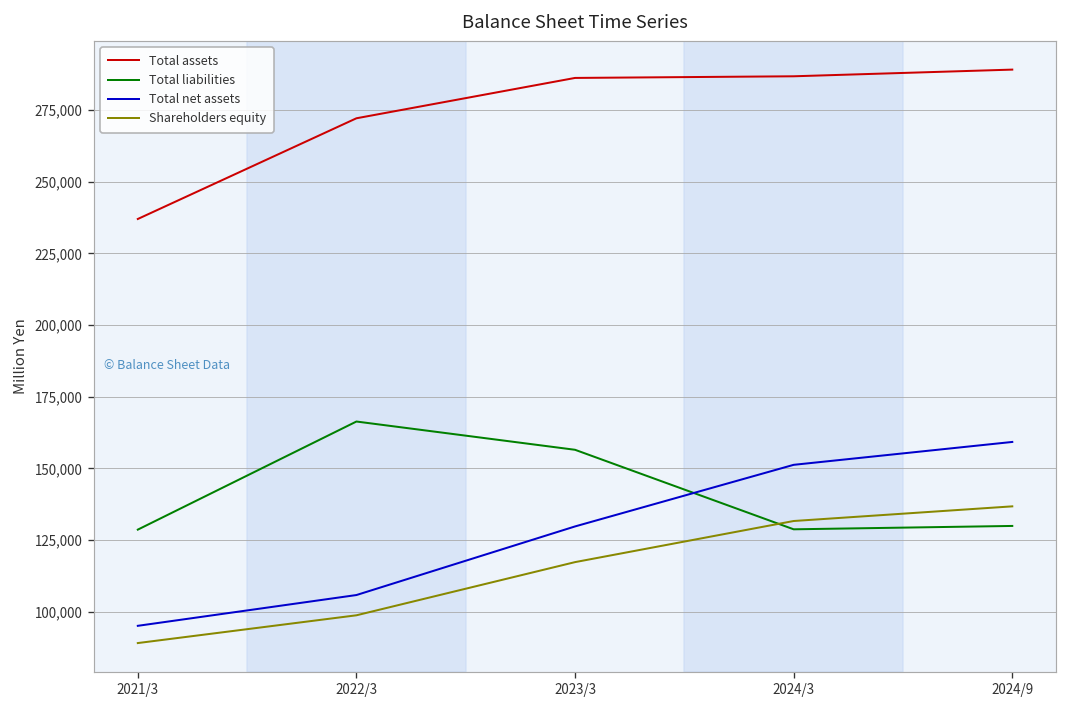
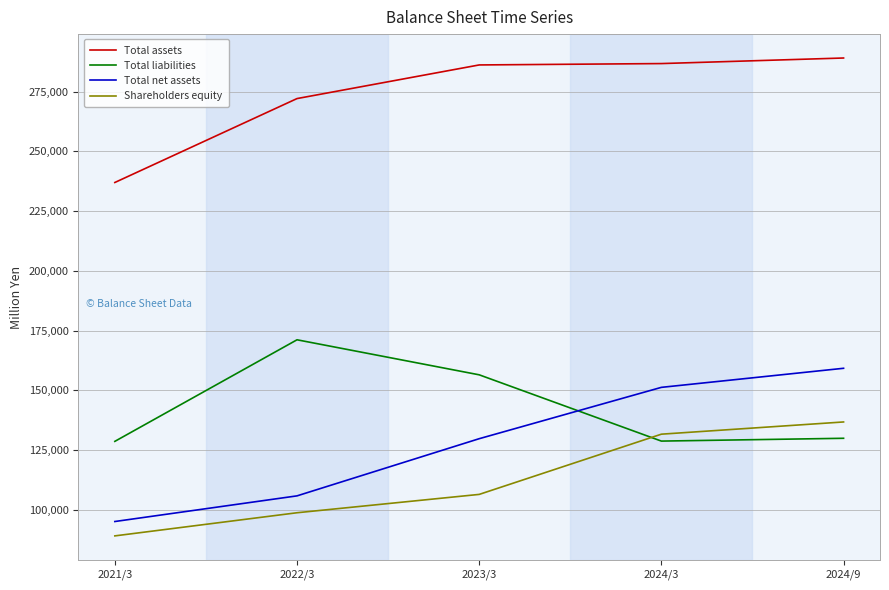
  {
    "Total assets": {
      "2021/3": "237,000",
      "2022/3": "272,000",
      "2023/3": "286,000",
      "2024/3": "287,000",
      "2024/9": "289,000"
    },
    "Total liabilities": {
      "2021/3": "129,000",
-     "2022/3": "166,000",
+     "2022/3": "171,000",
      "2023/3": "156,000",
      "2024/3": "129,000",
      "2024/9": "130,000"
    },
    "Total net assets": {
      "2021/3": "95,000",
      "2022/3": "106,000",
      "2023/3": "130,000",
      "2024/3": "151,000",
      "2024/9": "159,000"
    },
    "Shareholders equity": {
      "2021/3": "89,000",
      "2022/3": "99,000",
-     "2023/3": "117,000",
+     "2023/3": "106,000",
      "2024/3": "132,000",
      "2024/9": "137,000"
    }
  }
